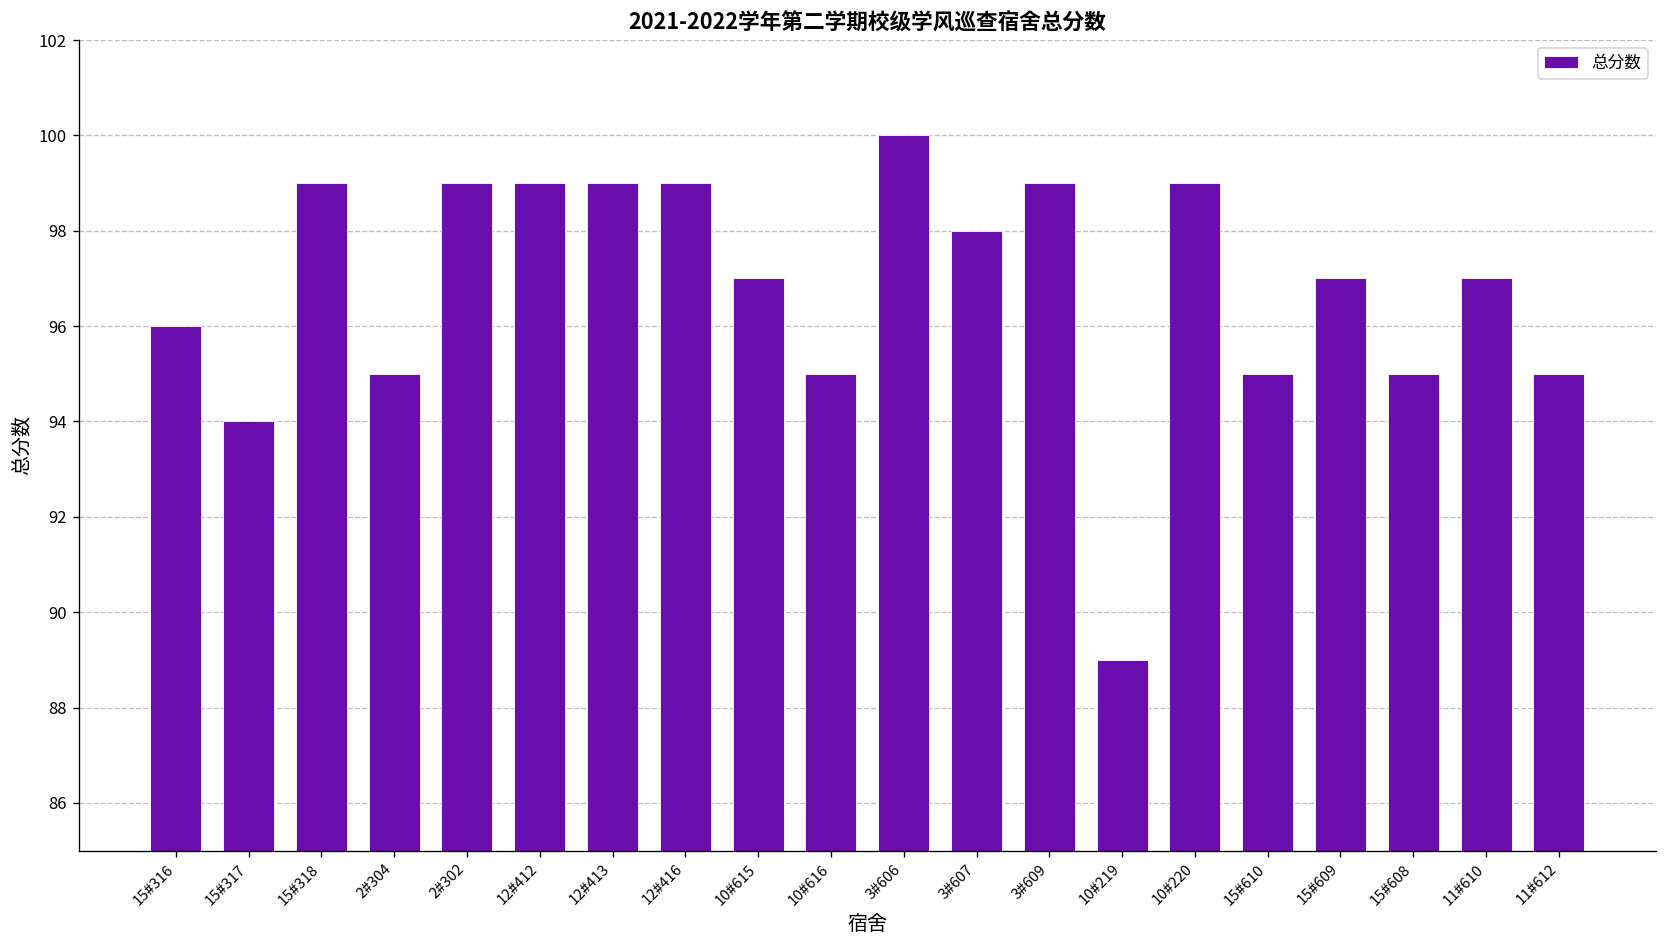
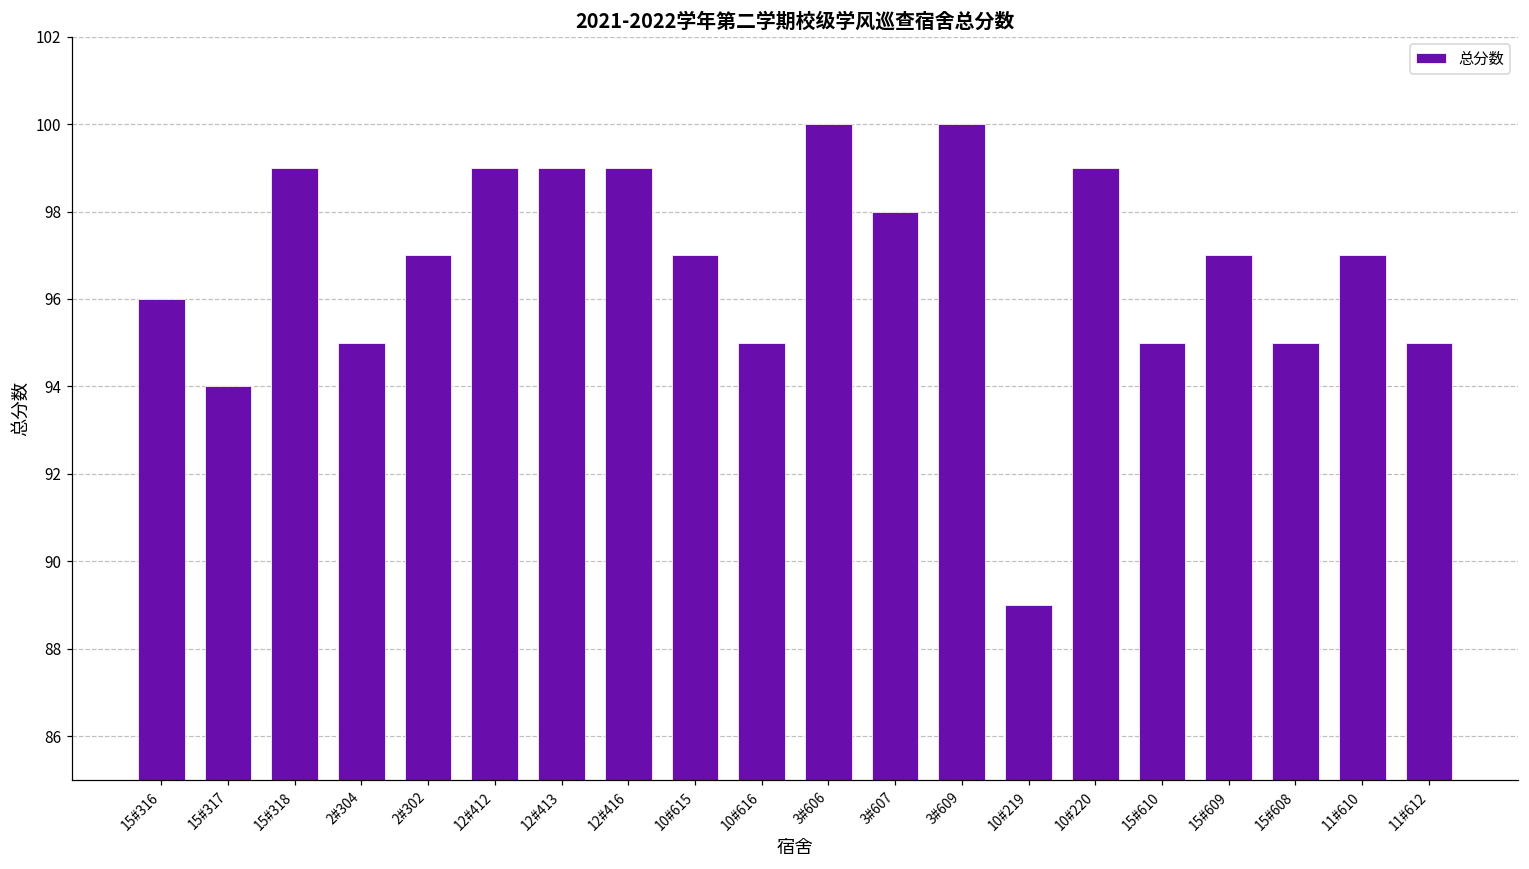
  {
    "15#316": 96,
    "15#317": 94,
    "15#318": 99,
    "2#304": 95,
-   "2#302": 99,
+   "2#302": 97,
    "12#412": 99,
    "12#413": 99,
    "12#416": 99,
    "10#615": 97,
    "10#616": 95,
    "3#606": 100,
    "3#607": 98,
-   "3#609": 99,
+   "3#609": 100,
    "10#219": 89,
    "10#220": 99,
    "15#610": 95,
    "15#609": 97,
    "15#608": 95,
    "11#610": 97,
    "11#612": 95
  }
